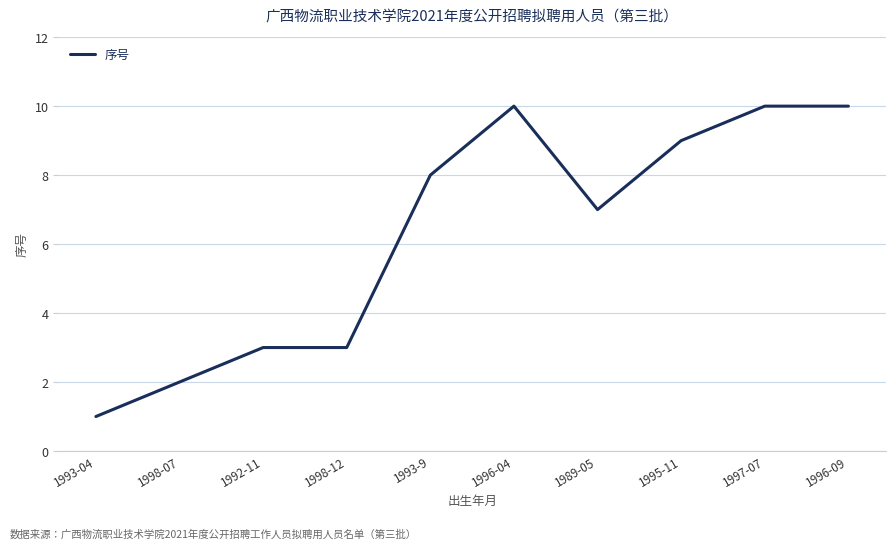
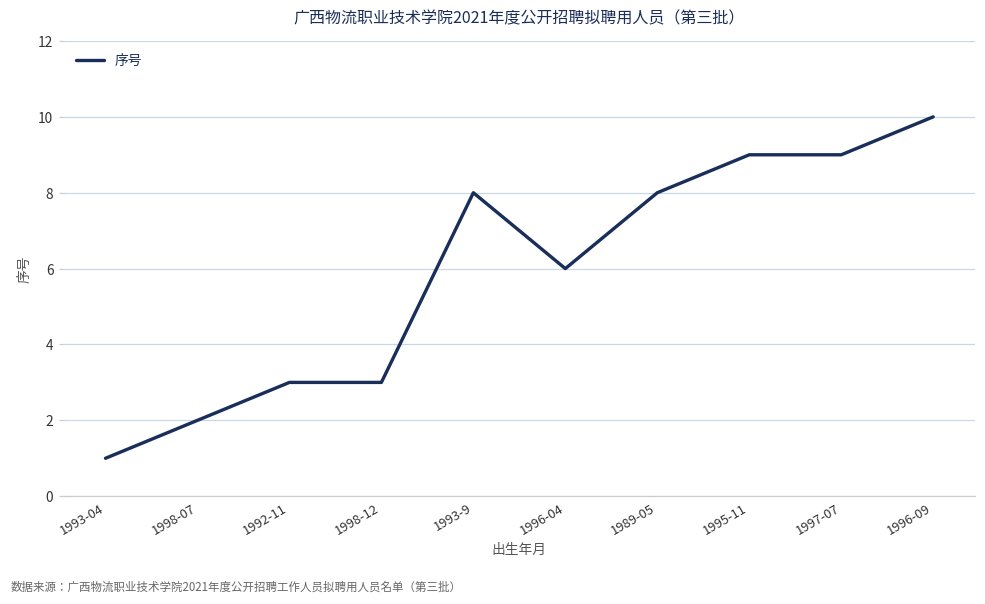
  {
    "1993-04": 1,
    "1998-07": 2,
    "1992-11": 3,
    "1998-12": 3,
    "1993-9": 8,
-   "1996-04": 10,
-   "1989-05": 7,
+   "1996-04": 6,
+   "1989-05": 8,
    "1995-11": 9,
-   "1997-07": 10,
+   "1997-07": 9,
    "1996-09": 10
  }
